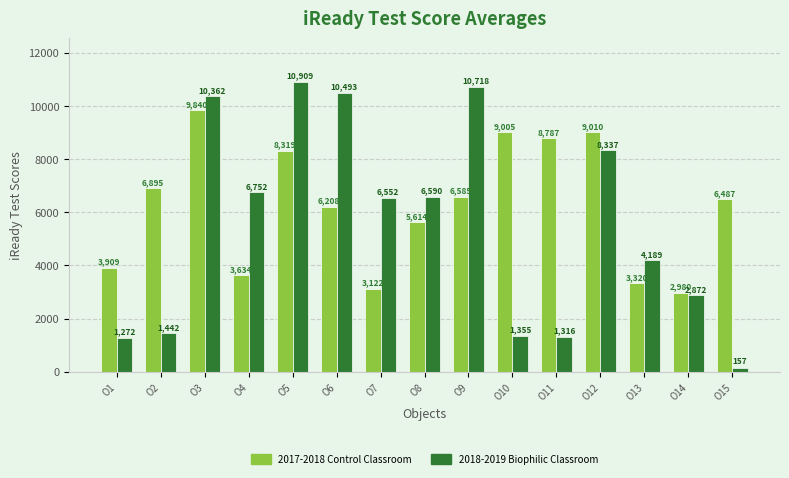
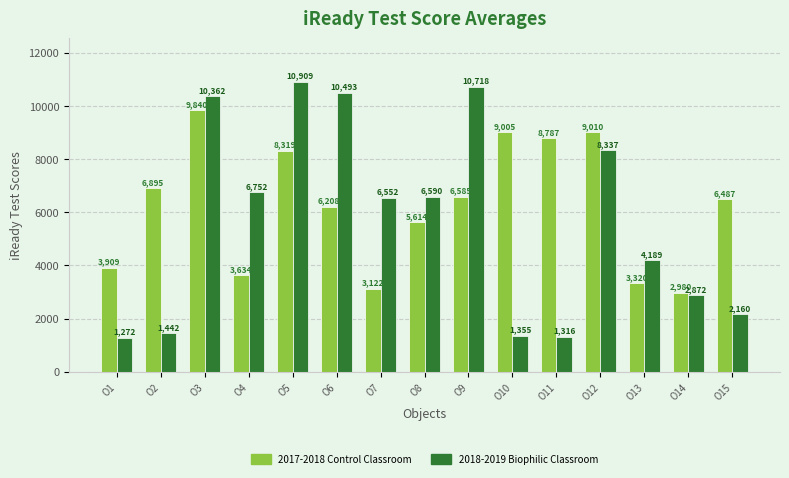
  {
    "2017-2018 Control Classroom": {
      "O1": "3,909",
      "O2": "6,895",
      "O3": "9,840",
      "O4": "3,634",
      "O5": "8,319",
      "O6": "6,208",
      "O7": "3,122",
      "O8": "5,614",
      "O9": "6,585",
      "O10": "9,005",
      "O11": "8,787",
      "O12": "9,010",
      "O13": "3,320",
      "O15": "6,487"
    },
    "2018-2019 Biophilic Classroom": {
      "O1": "1,272",
      "O2": "1,442",
      "O3": "10,362",
      "O4": "6,752",
      "O5": "10,909",
      "O6": "10,493",
      "O7": "6,552",
      "O8": "6,590",
      "O9": "10,718",
      "O10": "1,355",
      "O11": "1,316",
      "O12": "8,337",
      "O13": "4,189",
-     "O15": "157"
+     "O15": "2,160"
    }
  }
